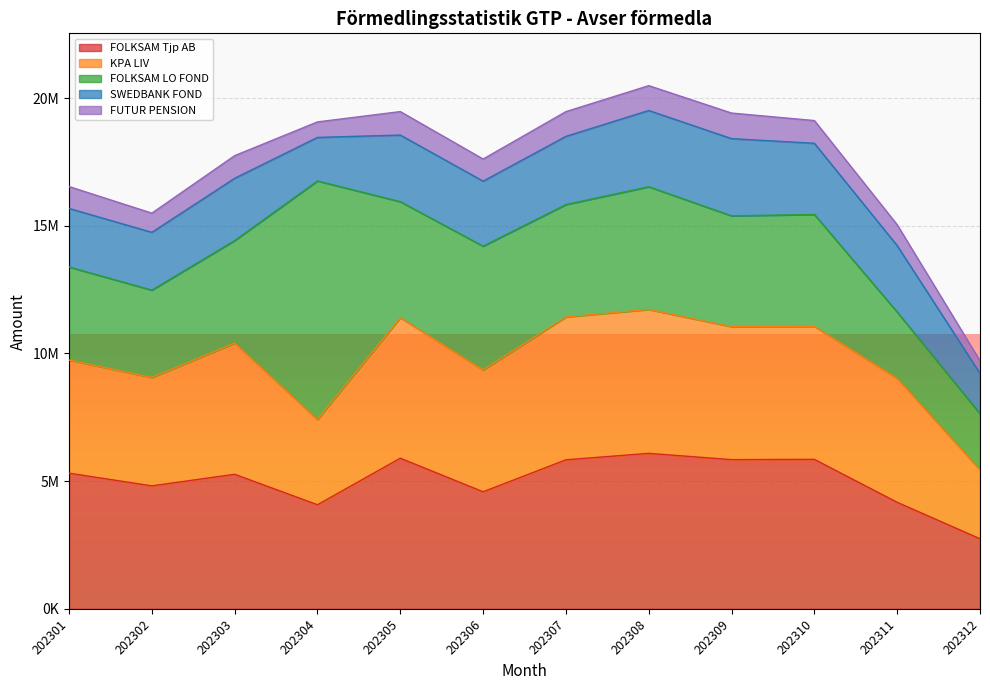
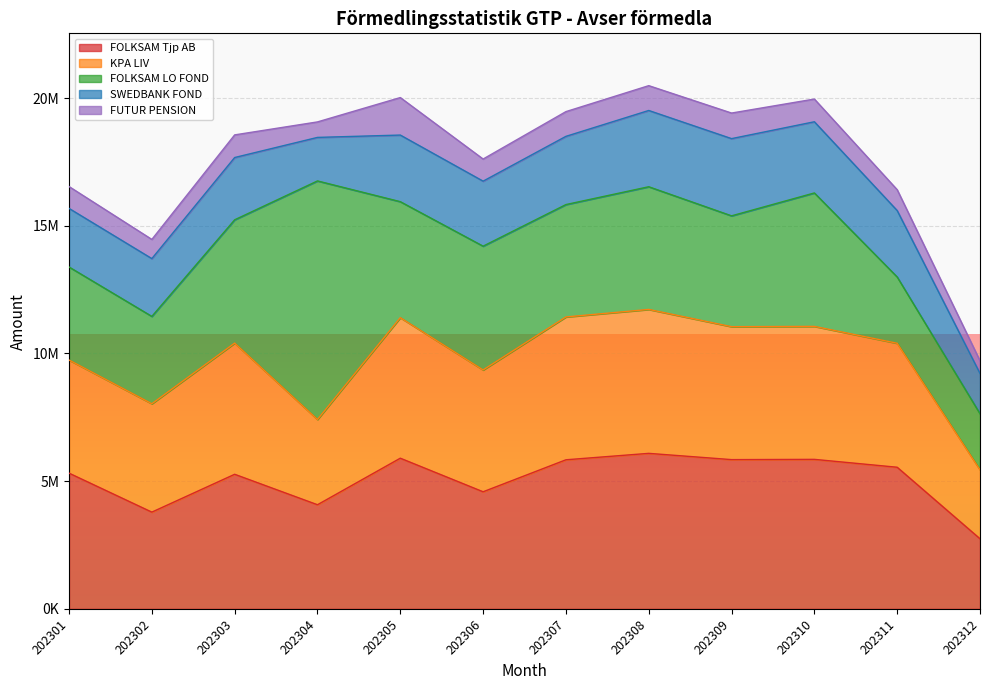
  {
    "FOLKSAM Tjp AB": {
      "202301": 5300000,
-     "202302": 4800000,
+     "202302": 3800000,
      "202303": 5300000,
      "202304": 4100000,
      "202305": 5900000,
      "202306": 4600000,
      "202307": 5800000,
      "202308": 6100000,
      "202309": 5800000,
      "202310": 5900000,
-     "202311": 4200000,
+     "202311": 5500000,
      "202312": 2700000
    },
    "KPA LIV": {
      "202301": 4400000,
      "202302": 4200000,
      "202303": 5100000,
      "202304": 3300000,
      "202305": 5500000,
      "202306": 4800000,
      "202307": 5600000,
      "202308": 5600000,
      "202309": 5200000,
      "202310": 5200000,
      "202311": 4900000,
      "202312": 2700000
    },
    "FOLKSAM LO FOND": {
      "202301": 3600000,
      "202302": 3400000,
-     "202303": 4000000,
+     "202303": 4800000,
      "202304": 9300000,
      "202305": 4500000,
      "202306": 4800000,
      "202307": 4400000,
      "202308": 4800000,
      "202309": 4300000,
-     "202310": 4400000,
+     "202310": 5200000,
      "202311": 2600000,
      "202312": 2200000
    },
    "SWEDBANK FOND": {
      "202301": 2300000,
      "202302": 2300000,
      "202303": 2400000,
      "202304": 1700000,
      "202305": 2600000,
      "202306": 2500000,
      "202307": 2700000,
      "202308": 3000000,
      "202309": 3000000,
      "202310": 2800000,
      "202311": 2600000,
      "202312": 1600000
    },
    "FUTUR PENSION": {
      "202301": 900000,
      "202302": 800000,
      "202303": 900000,
      "202304": 600000,
-     "202305": 900000,
+     "202305": 1500000,
      "202306": 900000,
      "202307": 1000000,
      "202308": 1000000,
      "202309": 1000000,
      "202310": 900000,
      "202311": 800000,
      "202312": 500000
    }
  }
